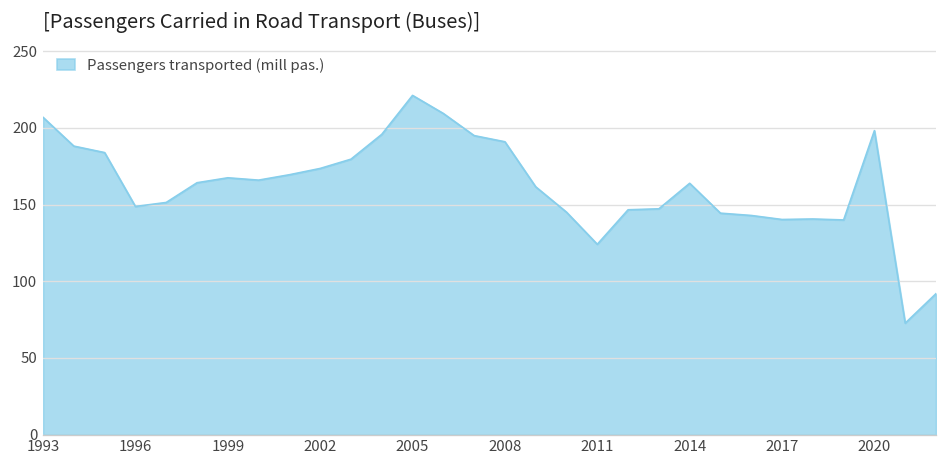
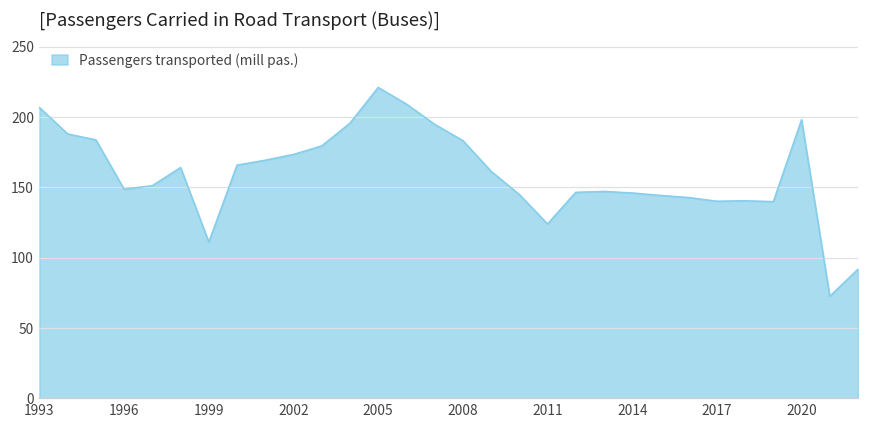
  {
    "1993": 207,
    "1996": 149,
-   "1999": 167,
+   "1999": 111,
    "2002": 174,
    "2005": 221,
-   "2008": 191,
+   "2008": 183,
    "2011": 124,
-   "2014": 164,
+   "2014": 146,
    "2017": 140,
    "2020": 198
  }
